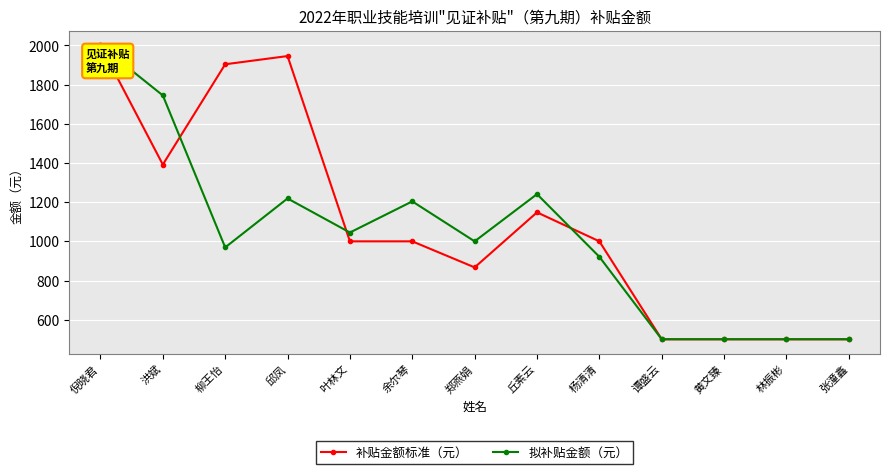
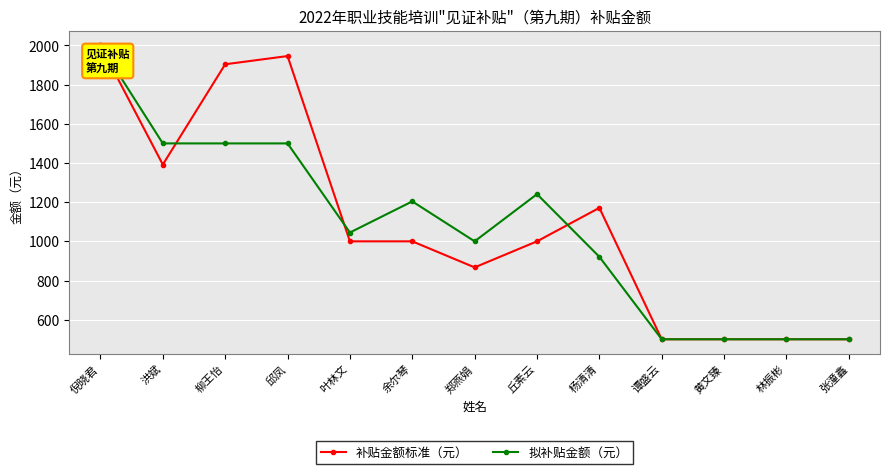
  {
    "补贴金额标准（元）": {
      "洪斌": 1390,
      "柳王怡": 1900,
      "邱凤": 1950,
      "叶林文": 1000,
      "余尔琴": 1000,
      "郑燕娟": 870,
-     "丘素云": 1150,
-     "杨清清": 1000
+     "丘素云": 1000,
+     "杨清清": 1170
    },
    "拟补贴金额（元）": {
-     "洪斌": 1750,
-     "柳王怡": 970,
-     "邱凤": 1220,
+     "洪斌": 1500,
+     "柳王怡": 1500,
+     "邱凤": 1500,
      "叶林文": 1050,
      "余尔琴": 1200,
      "郑燕娟": 1000,
      "丘素云": 1240,
      "杨清清": 920
    }
  }
